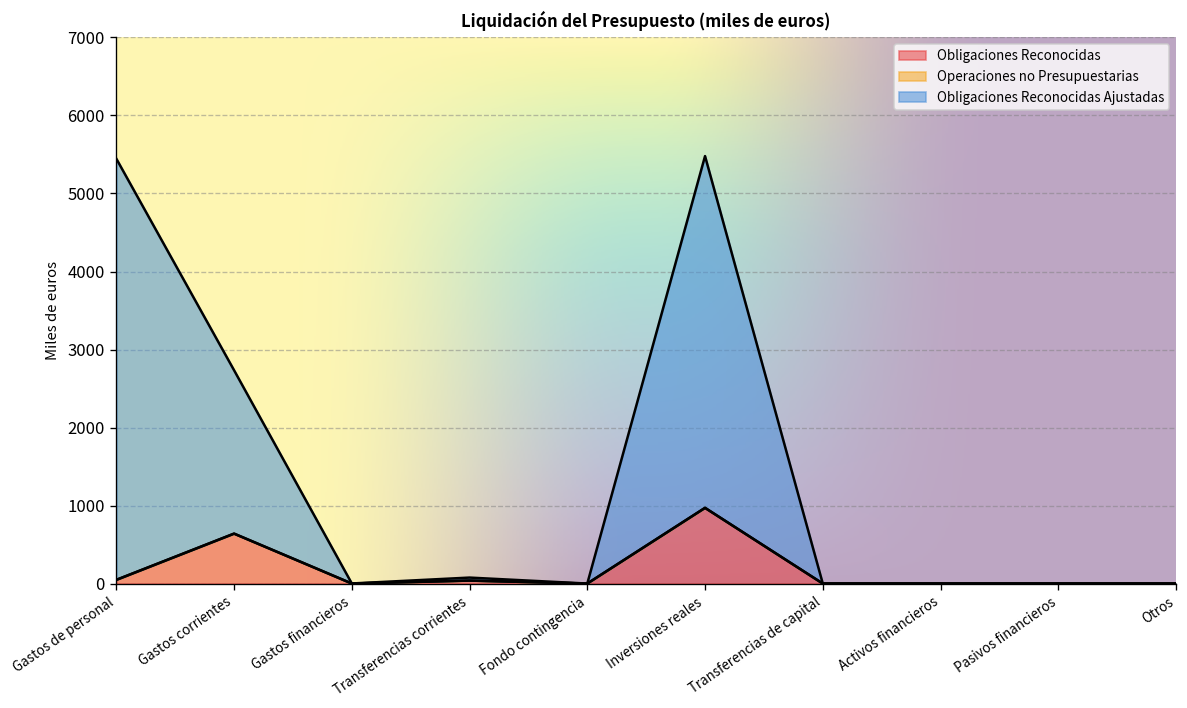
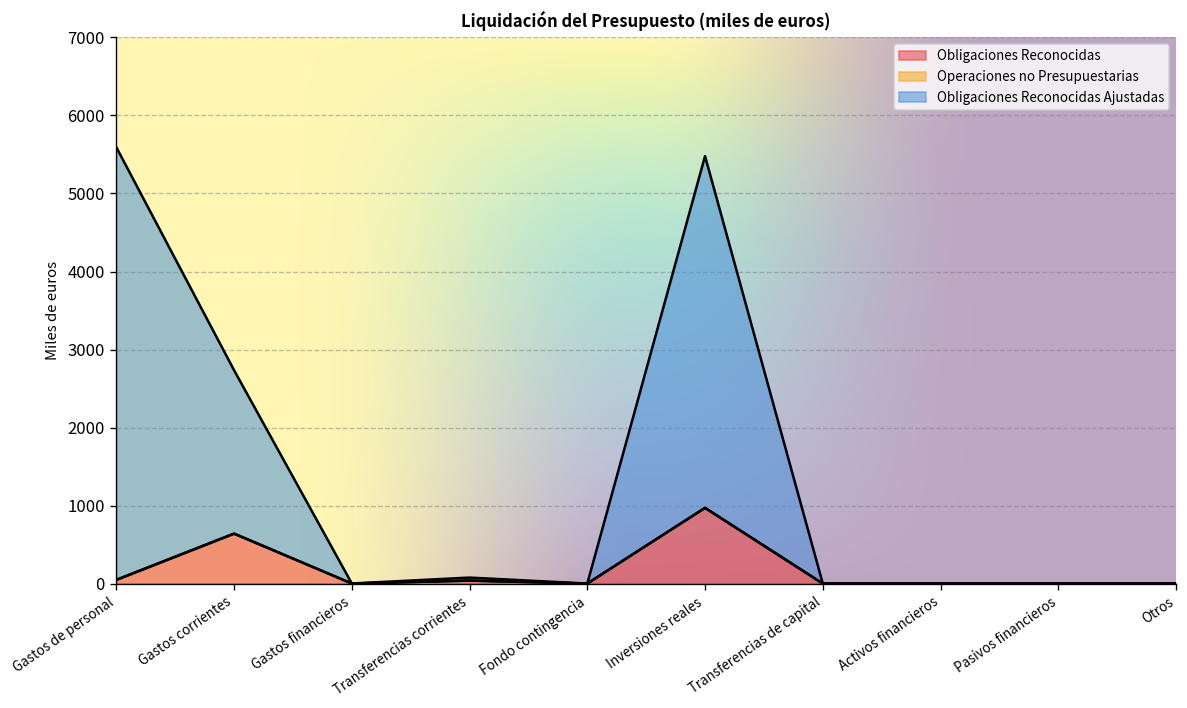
  {
    "Operaciones no Presupuestarias": {
      "Gastos de personal": 0,
      "Gastos corrientes": 600,
      "Inversiones reales": 1000
    },
    "Obligaciones Reconocidas Ajustadas": {
-     "Gastos de personal": 5400,
+     "Gastos de personal": 5500,
      "Gastos corrientes": 2100,
      "Inversiones reales": 4500
    }
  }
